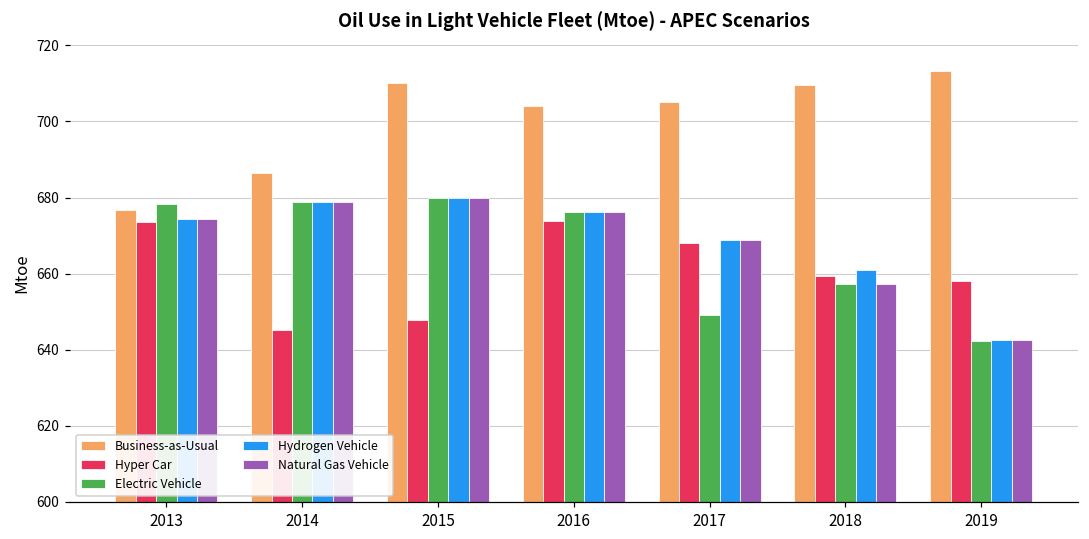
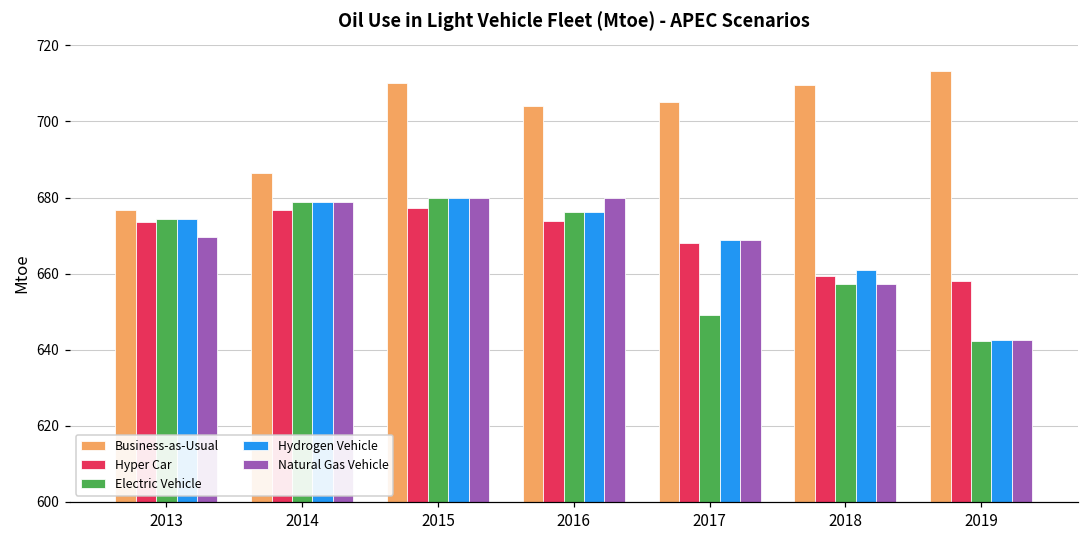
  {
    "Business-as-Usual": {
      "2013": 677,
      "2014": 686,
      "2015": 710,
      "2016": 704,
      "2017": 705,
      "2018": 710,
      "2019": 713
    },
    "Hyper Car": {
      "2013": 673,
-     "2014": 645,
-     "2015": 648,
+     "2014": 677,
+     "2015": 677,
      "2016": 674,
      "2017": 668,
      "2018": 659,
      "2019": 658
    },
    "Electric Vehicle": {
-     "2013": 678,
+     "2013": 674,
      "2014": 679,
      "2015": 680,
      "2016": 676,
      "2017": 649,
      "2018": 657,
      "2019": 642
    },
    "Hydrogen Vehicle": {
      "2013": 674,
      "2014": 679,
      "2015": 680,
      "2016": 676,
      "2017": 669,
      "2018": 661,
      "2019": 643
    },
    "Natural Gas Vehicle": {
-     "2013": 674,
+     "2013": 670,
      "2014": 679,
      "2015": 680,
-     "2016": 676,
+     "2016": 680,
      "2017": 669,
      "2018": 657,
      "2019": 643
    }
  }
